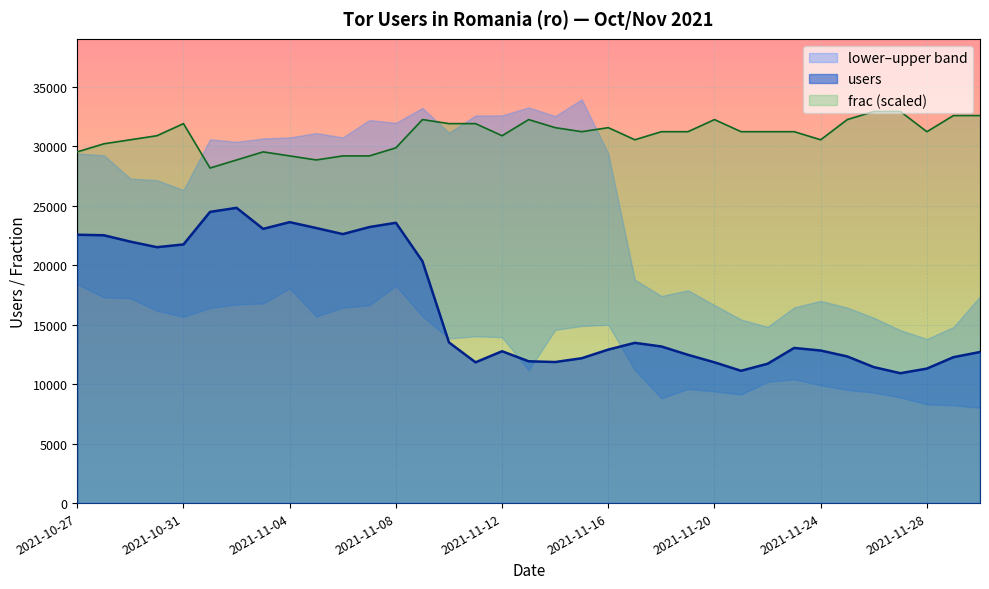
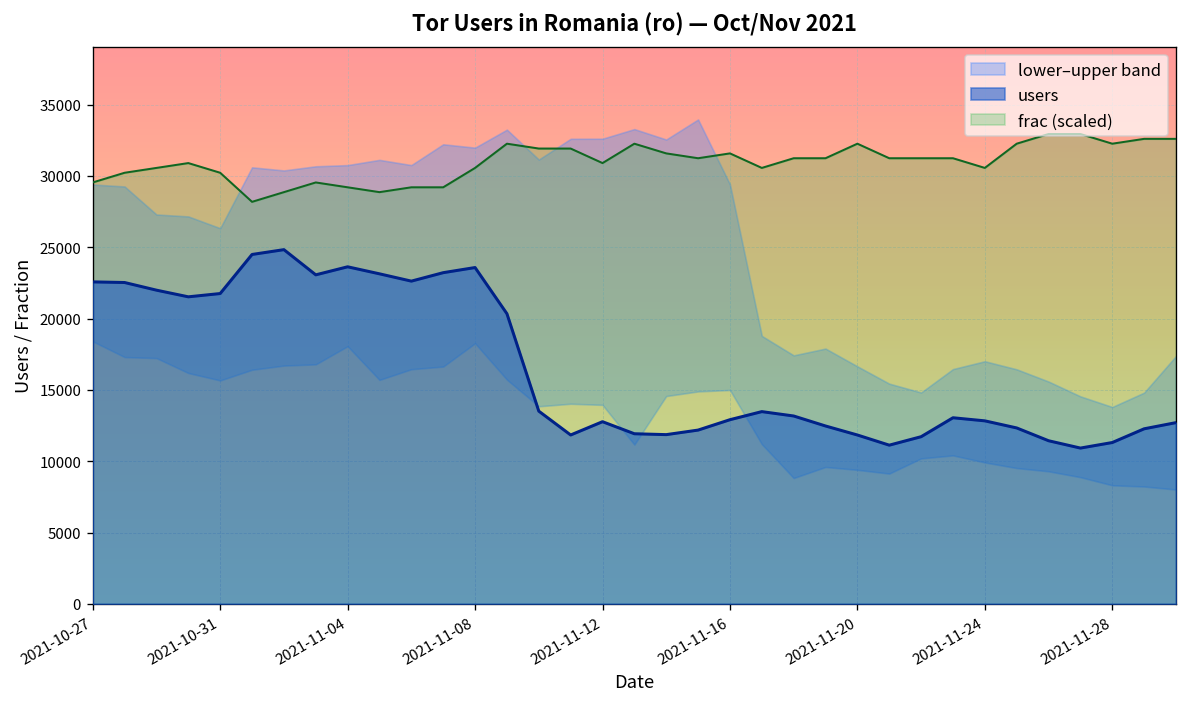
  {
    "frac (scaled)": {
-     "2021-10-31": 31900,
+     "2021-10-31": 30200,
      "2021-11-04": 29200,
-     "2021-11-08": 29900,
+     "2021-11-08": 30600,
      "2021-11-12": 30900,
      "2021-11-16": 31600,
      "2021-11-20": 32300,
      "2021-11-24": 30600,
-     "2021-11-28": 31200
+     "2021-11-28": 32300
    }
  }
